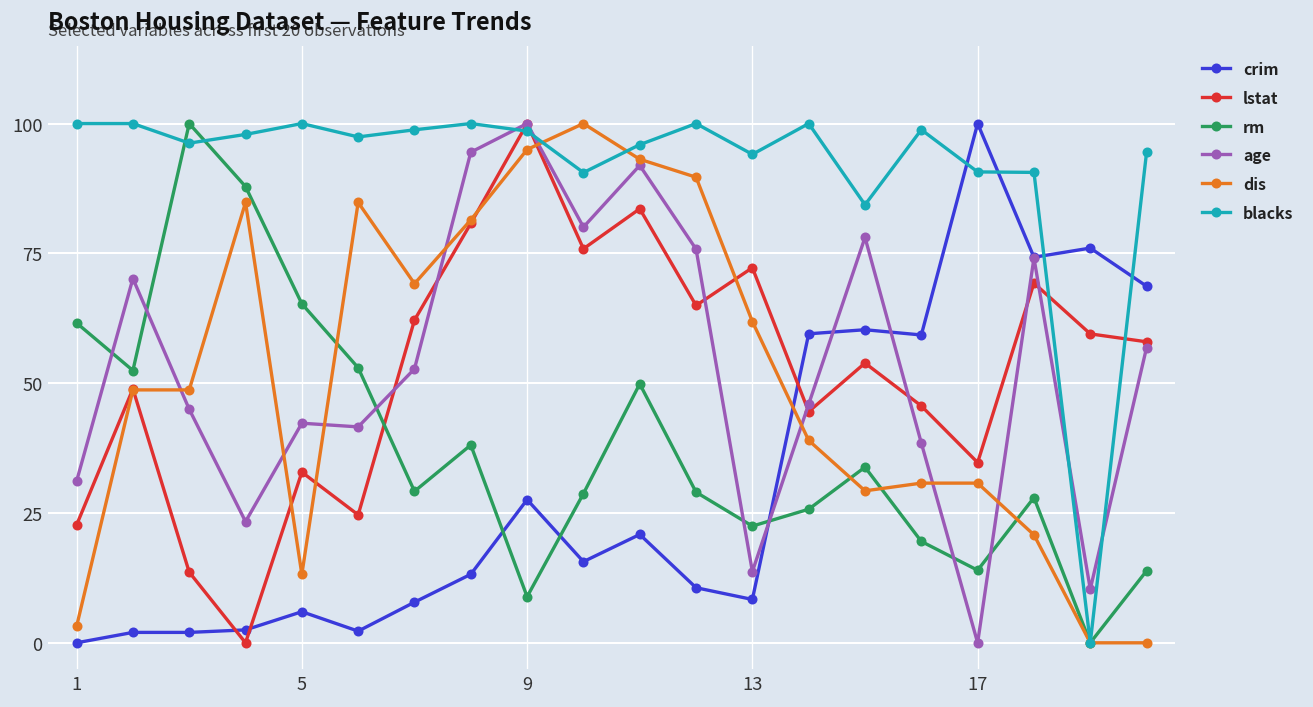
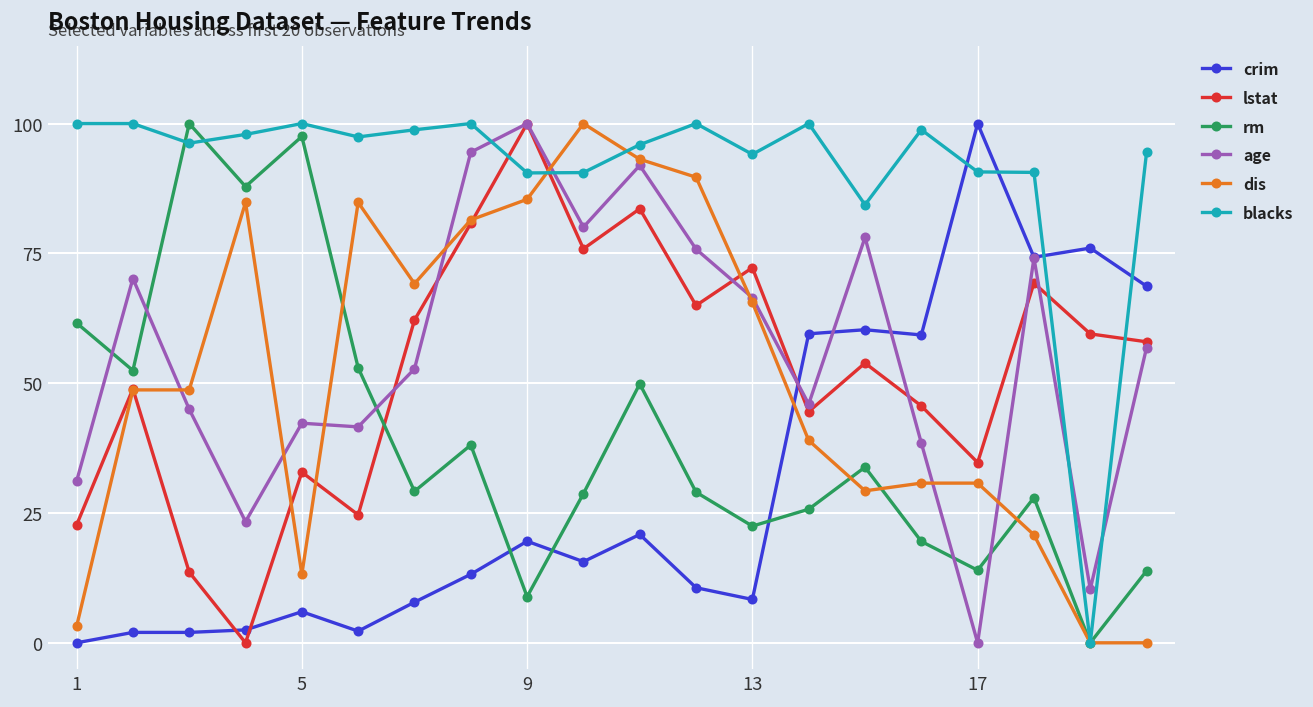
  {
    "crim": {
      "1": 0,
      "5": 6,
-     "9": 28,
+     "9": 20,
      "13": 8,
      "17": 100
    },
    "lstat": {
      "1": 23,
      "5": 33,
      "13": 72,
      "17": 35
    },
    "rm": {
      "1": 62,
-     "5": 65,
+     "5": 98,
      "9": 9,
      "13": 22,
      "17": 14
    },
    "age": {
      "1": 31,
      "5": 42,
-     "13": 14,
+     "13": 66,
      "17": 0
    },
    "dis": {
      "1": 3,
      "5": 13,
-     "9": 95,
-     "13": 62,
+     "9": 85,
+     "13": 66,
      "17": 31
    },
    "blacks": {
      "1": 100,
      "5": 100,
-     "9": 99,
+     "9": 90,
      "13": 94,
      "17": 91
    }
  }
